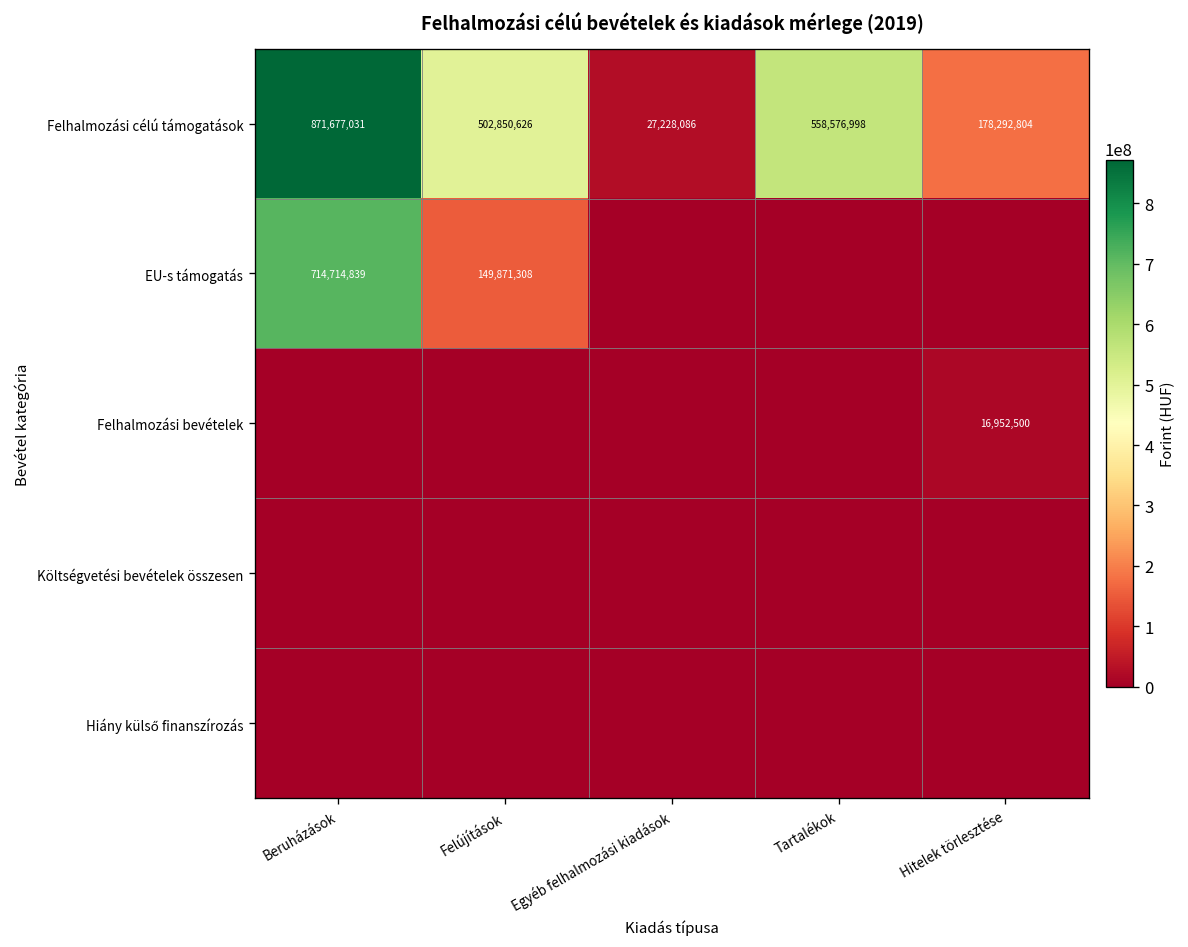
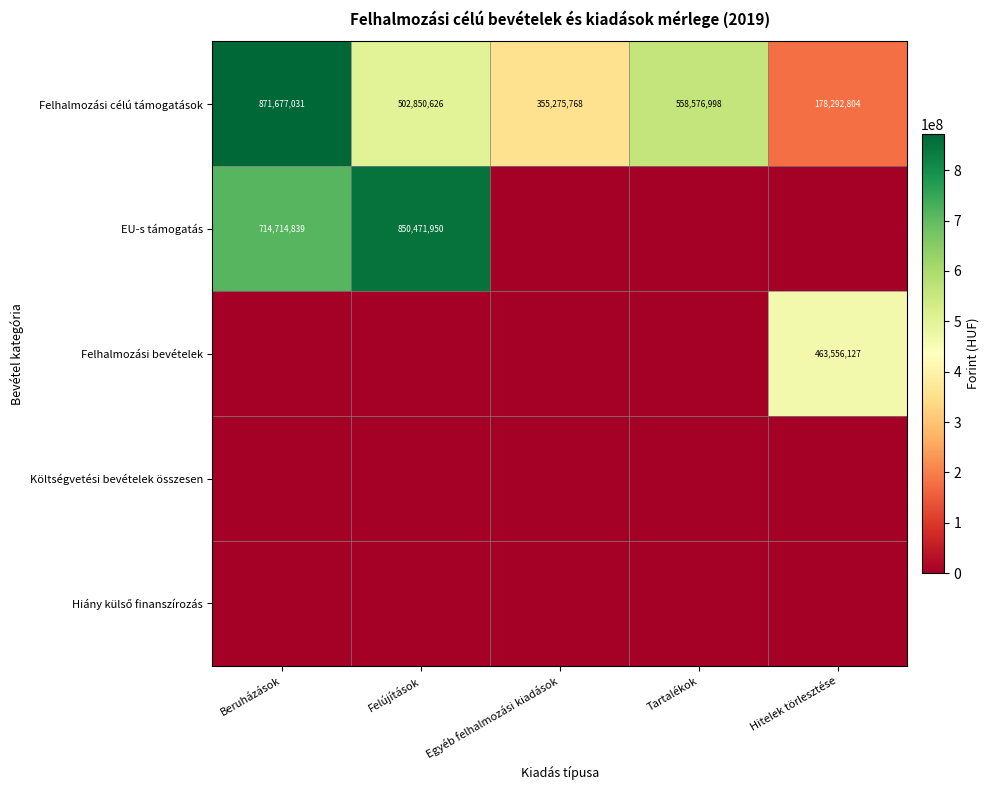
  {
    "Felhalmozási célú támogatások": {
      "Beruházások": "871,677,031",
      "Felújítások": "502,850,626",
-     "Egyéb felhalmozási kiadások": "27,228,086",
+     "Egyéb felhalmozási kiadások": "355,275,768",
      "Tartalékok": "558,576,998",
      "Hitelek törlesztése": "178,292,804"
    },
    "EU-s támogatás": {
      "Beruházások": "714,714,839",
-     "Felújítások": "149,871,308"
+     "Felújítások": "850,471,950"
    },
    "Felhalmozási bevételek": {
-     "Hitelek törlesztése": "16,952,500"
+     "Hitelek törlesztése": "463,556,127"
    }
  }
